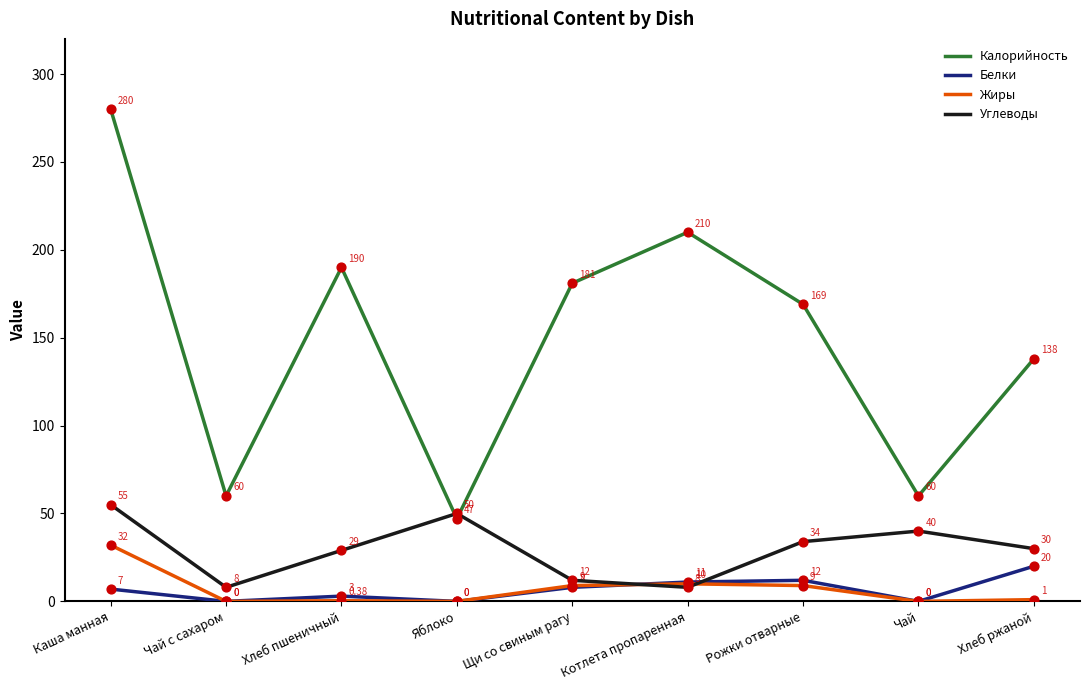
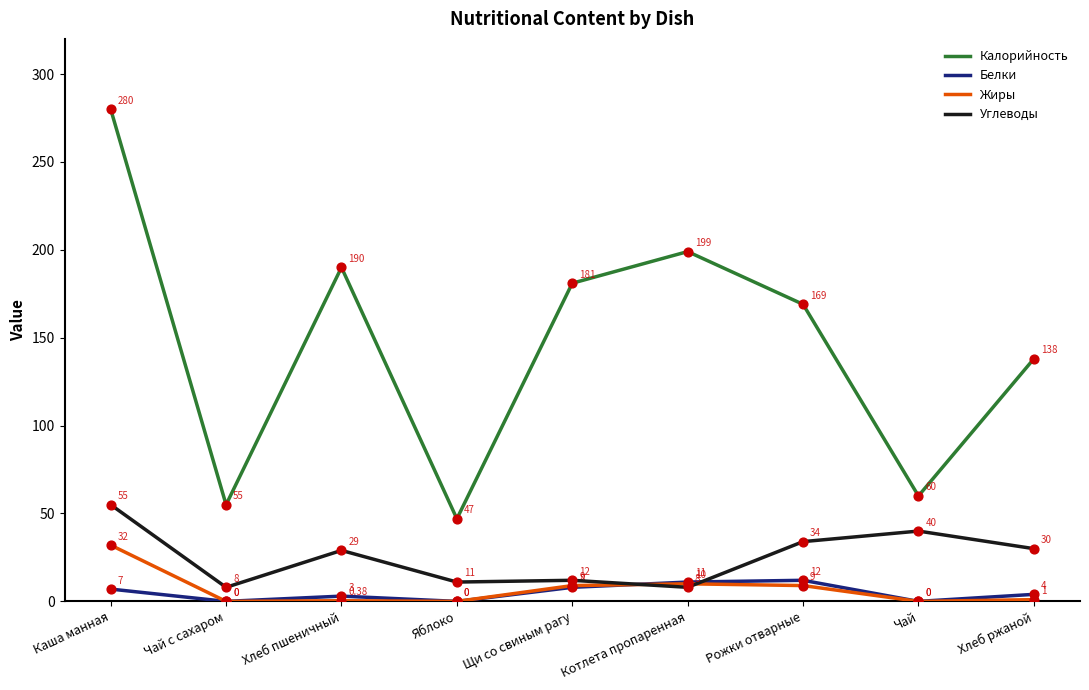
  {
    "Калорийность": {
-     "Чай с сахаром": 60,
-     "Котлета пропаренная": 210
+     "Чай с сахаром": 55,
+     "Котлета пропаренная": 199
    },
    "Белки": {
-     "Хлеб ржаной": 20
+     "Хлеб ржаной": 4
    },
    "Углеводы": {
-     "Яблоко": 50
+     "Яблоко": 11
    }
  }
